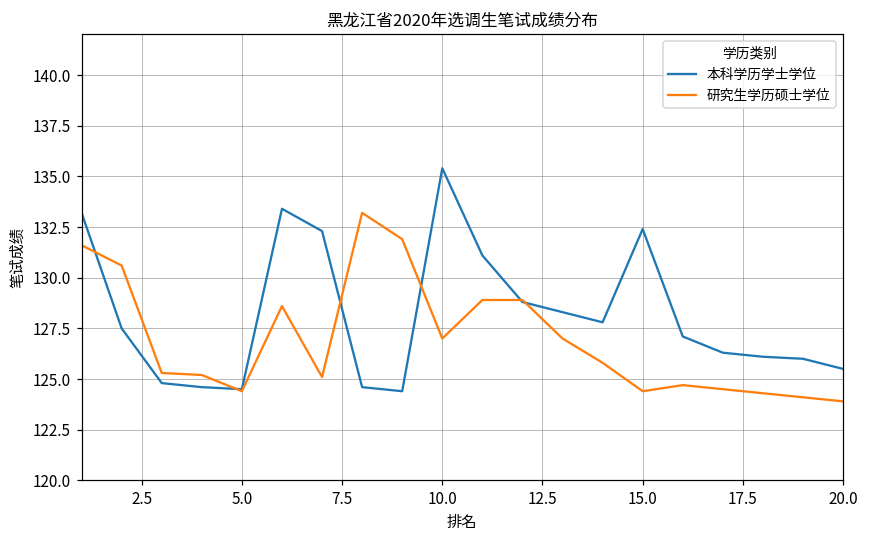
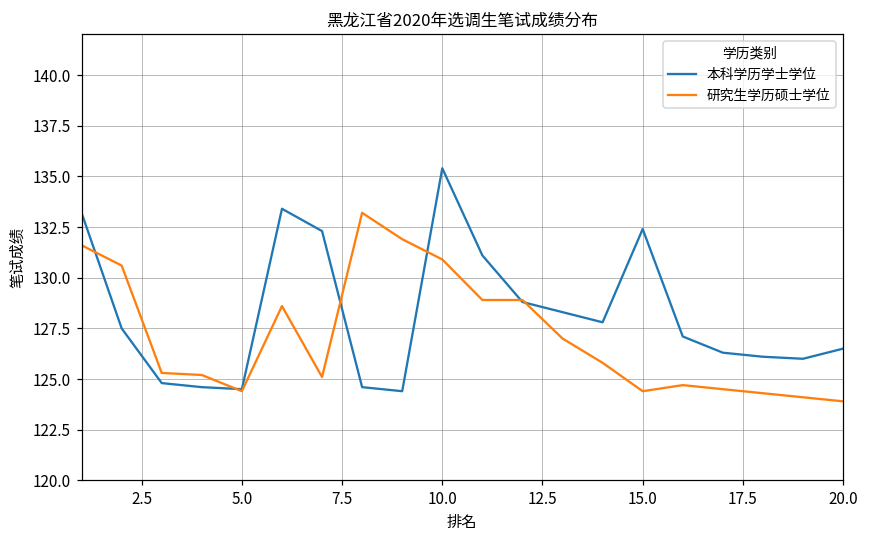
  {
    "本科学历学士学位": {
      "10.0": 135.4,
      "15.0": 132.4,
-     "20.0": 125.5
+     "20.0": 126.5
    },
    "研究生学历硕士学位": {
-     "10.0": 127.0,
+     "10.0": 130.9,
      "15.0": 124.4,
      "20.0": 123.9
    }
  }
